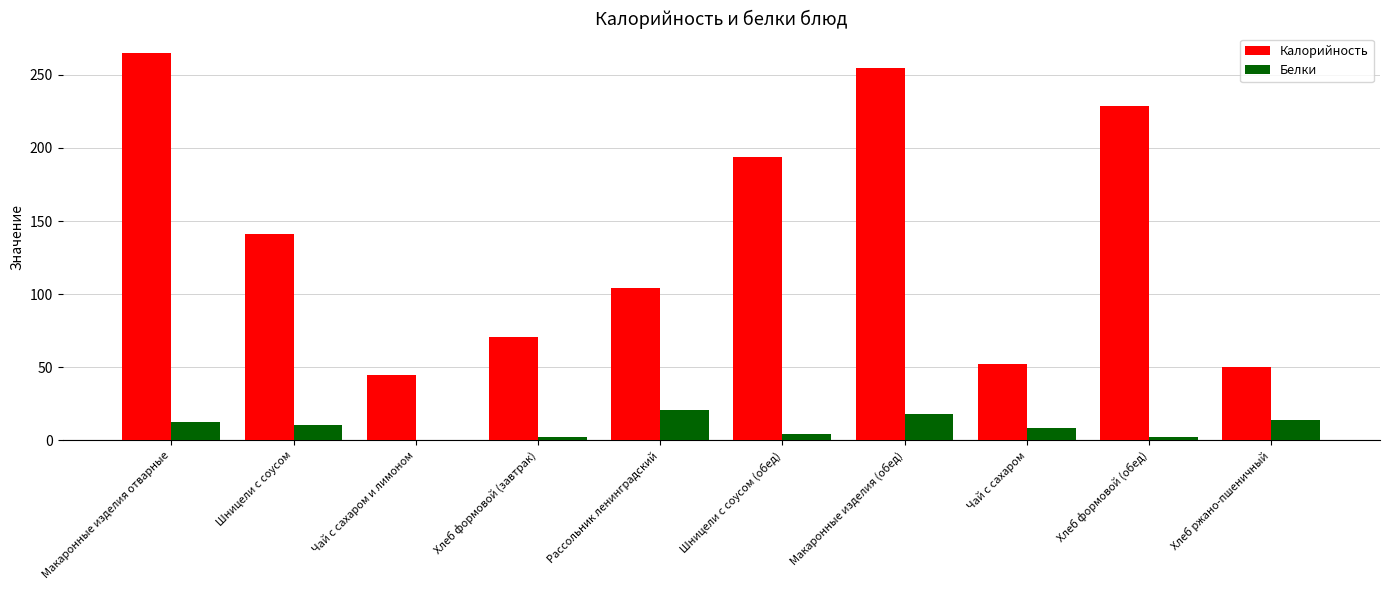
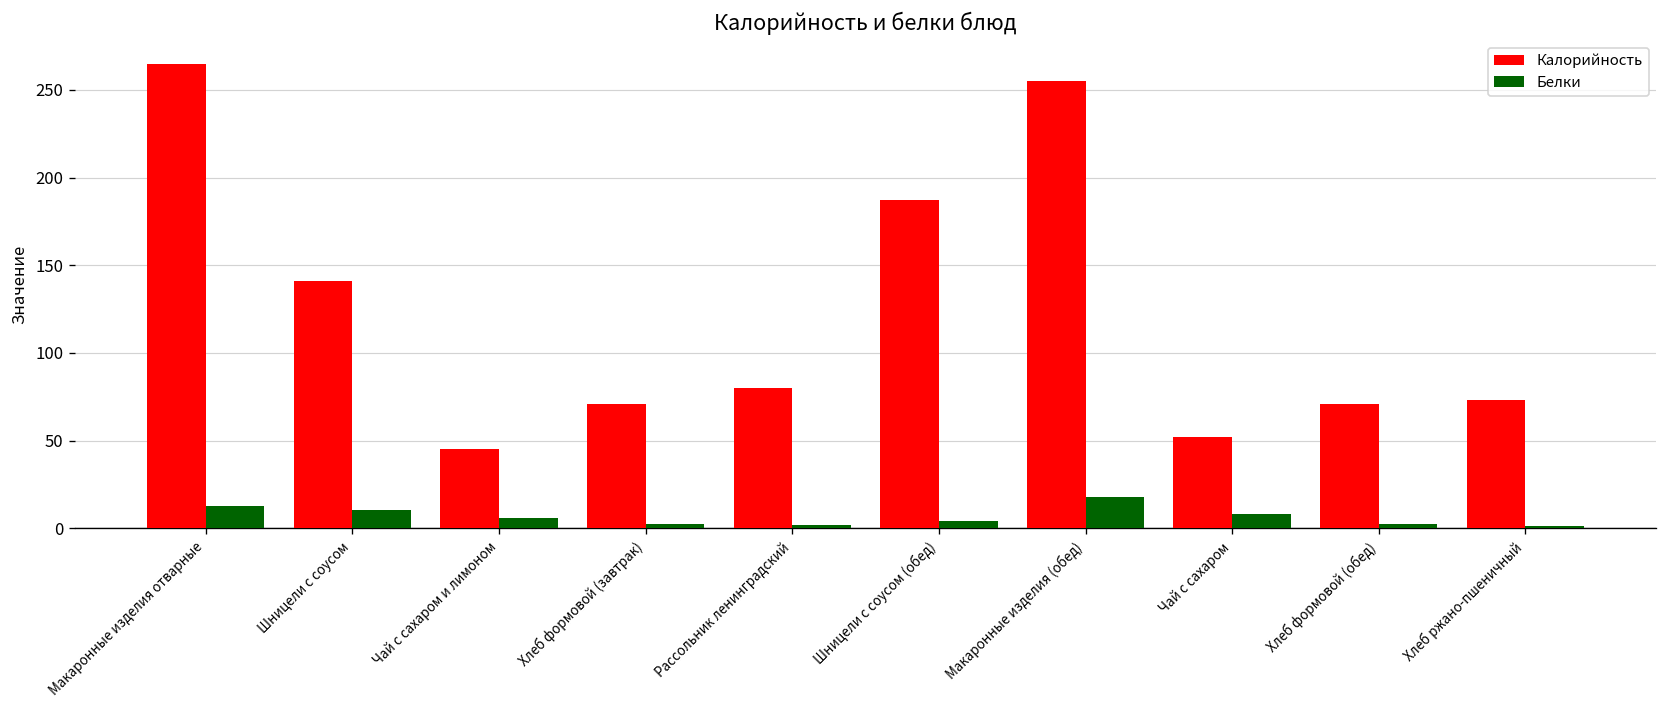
  {
    "Калорийность": {
      "Макаронные изделия отварные": 265,
      "Шницели с соусом": 141,
      "Чай с сахаром и лимоном": 45,
      "Хлеб формовой (завтрак)": 71,
-     "Рассольник ленинградский": 104,
-     "Шницели с соусом (обед)": 194,
+     "Рассольник ленинградский": 80,
+     "Шницели с соусом (обед)": 187,
      "Макаронные изделия (обед)": 255,
      "Чай с сахаром": 52,
-     "Хлеб формовой (обед)": 229,
-     "Хлеб ржано-пшеничный": 50
+     "Хлеб формовой (обед)": 71,
+     "Хлеб ржано-пшеничный": 73
    },
    "Белки": {
      "Макаронные изделия отварные": 13,
      "Шницели с соусом": 11,
-     "Чай с сахаром и лимоном": 0,
+     "Чай с сахаром и лимоном": 6,
      "Хлеб формовой (завтрак)": 2,
-     "Рассольник ленинградский": 21,
+     "Рассольник ленинградский": 2,
      "Шницели с соусом (обед)": 4,
      "Макаронные изделия (обед)": 18,
      "Чай с сахаром": 8,
      "Хлеб формовой (обед)": 2,
-     "Хлеб ржано-пшеничный": 14
+     "Хлеб ржано-пшеничный": 2
    }
  }
